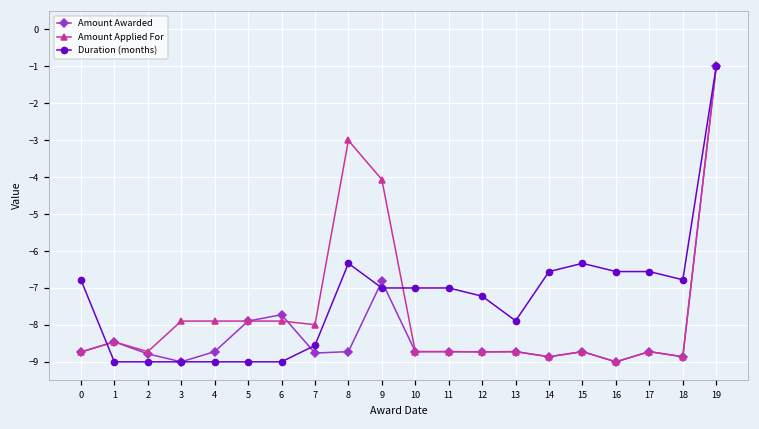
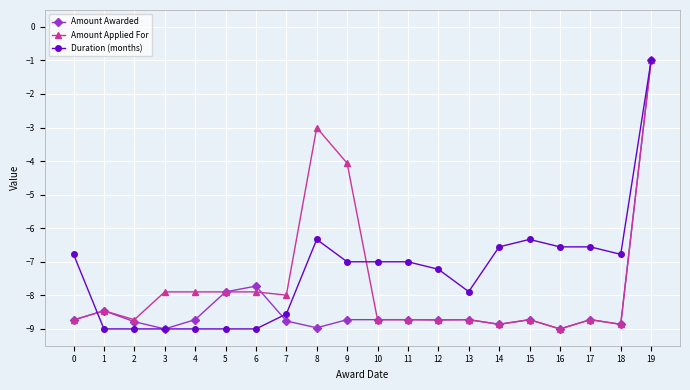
  {
    "Amount Awarded": {
      "4": -8.7,
      "6": -7.7,
      "7": -8.8,
-     "8": -8.7,
-     "9": -6.8
+     "8": -9.0,
+     "9": -8.7
    },
    "Amount Applied For": {
      "3": -7.9,
      "4": -7.9,
      "6": -7.9,
      "7": -8.0,
      "8": -3.0,
      "9": -4.1
    },
    "Duration (months)": {
      "0": -6.8,
      "1": -9.0,
      "2": -9.0,
      "4": -9.0,
      "5": -9.0,
      "6": -9.0,
      "7": -8.6,
      "8": -6.3,
      "9": -7.0,
      "10": -7.0,
      "11": -7.0,
      "12": -7.2,
      "13": -7.9,
      "14": -6.6,
      "15": -6.3,
      "16": -6.6,
      "17": -6.6,
      "18": -6.8
    }
  }
